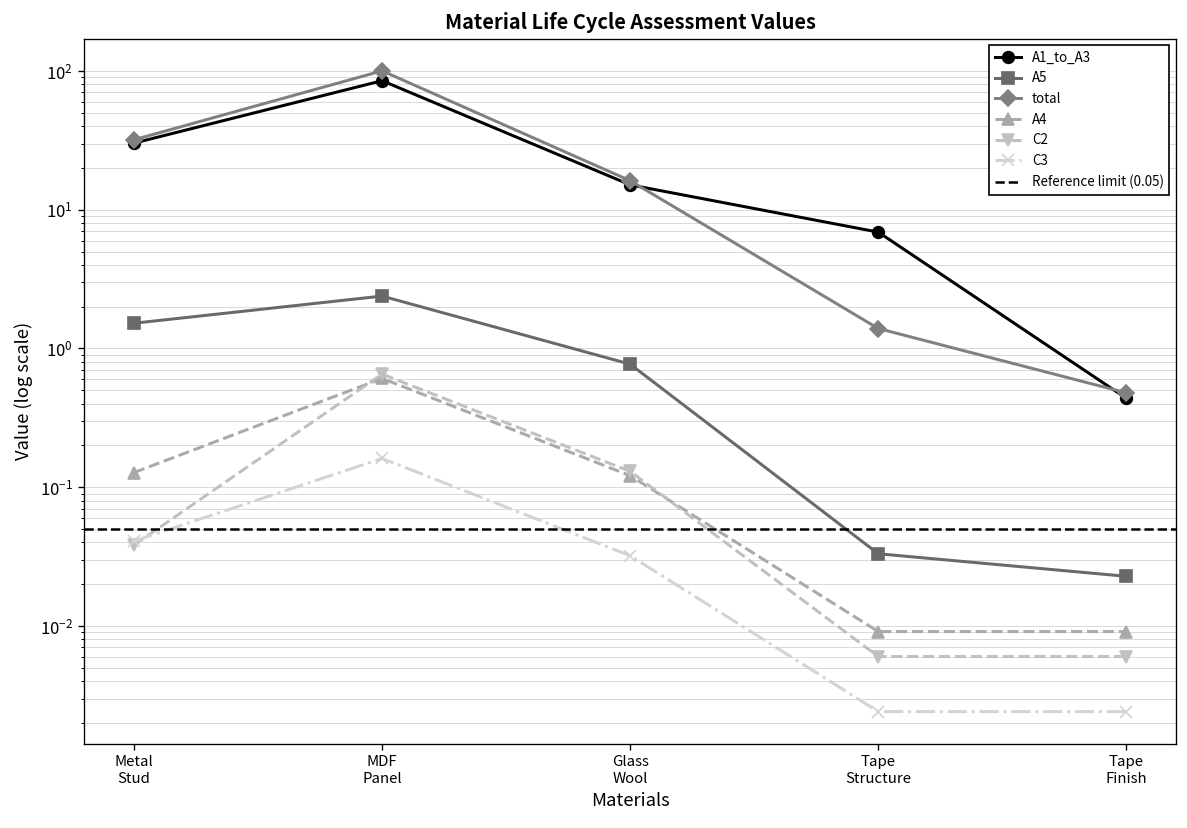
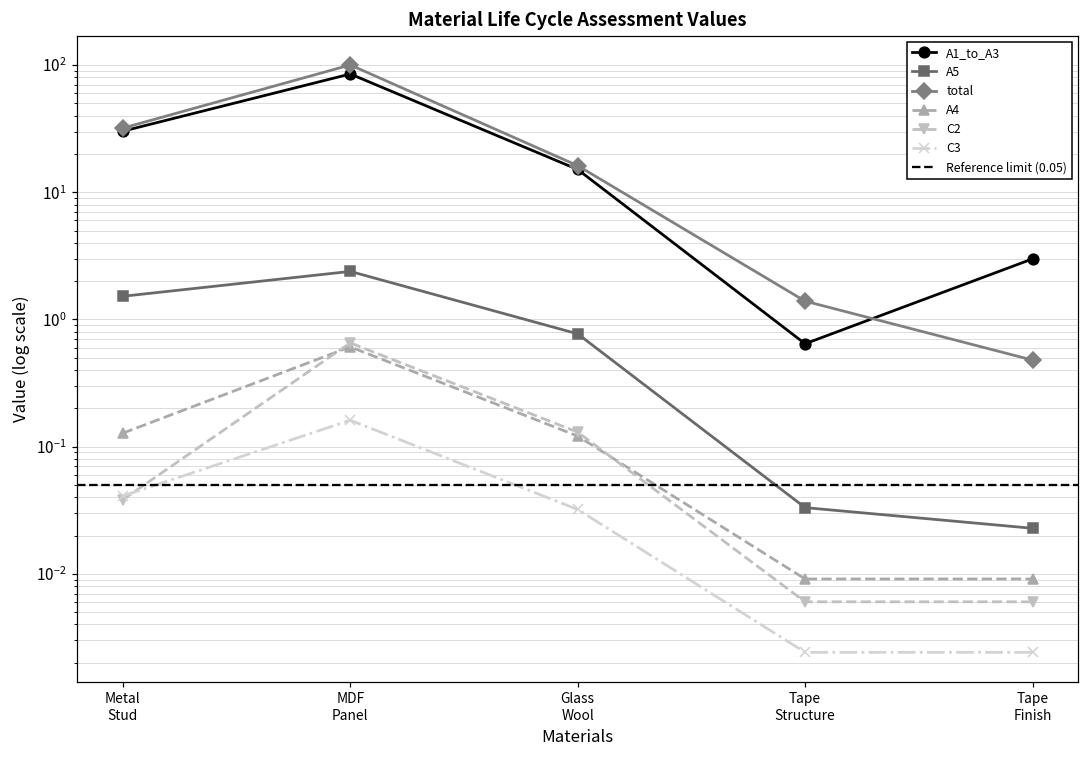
  {
    "A1_to_A3": {
      "Metal Stud": 30,
      "MDF Panel": 90,
      "Glass Wool": 15,
-     "Tape Structure": 7,
-     "Tape Finish": 0.44
+     "Tape Structure": 0.6,
+     "Tape Finish": 3.0
    }
  }
